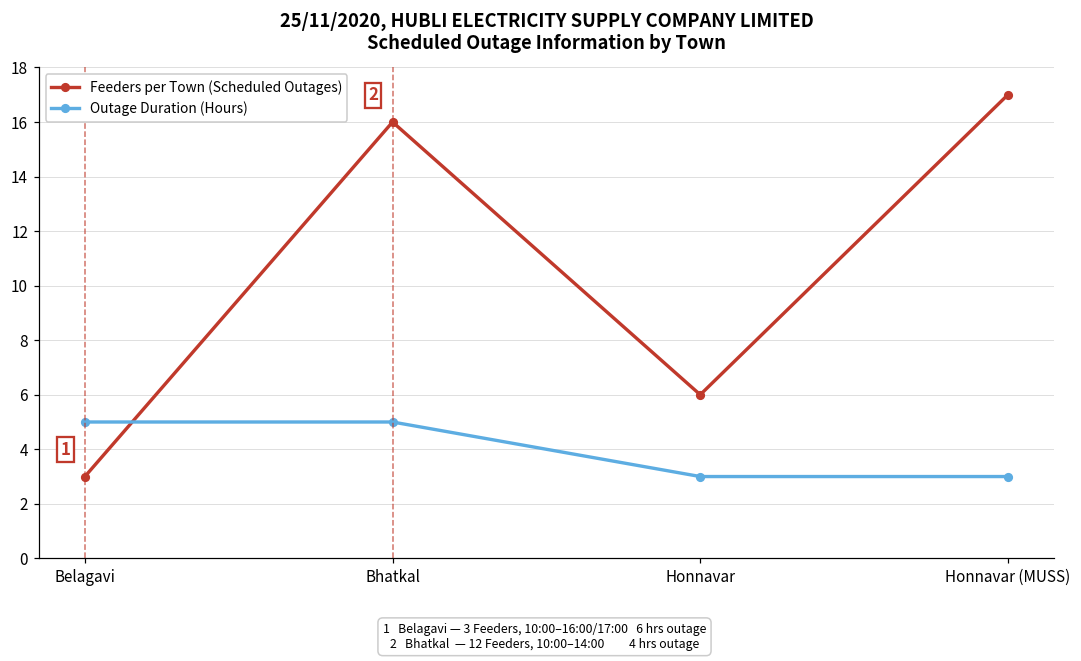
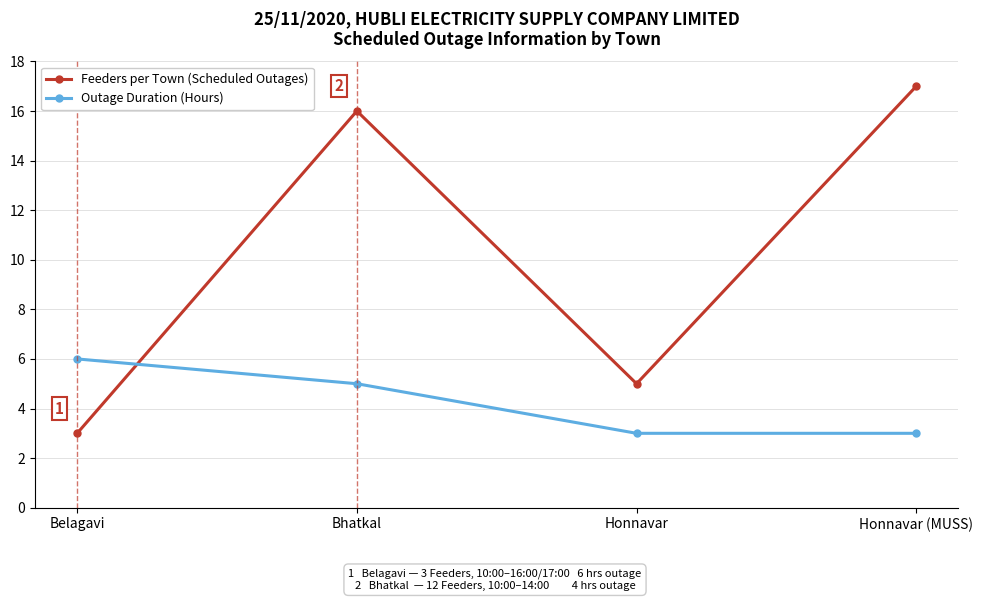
  {
    "Feeders per Town (Scheduled Outages)": {
-     "Honnavar": 6,
+     "Honnavar": 5,
      "Honnavar (MUSS)": 17
    },
    "Outage Duration (Hours)": {
-     "Belagavi": 5,
+     "Belagavi": 6,
      "Bhatkal": 5,
      "Honnavar": 3,
      "Honnavar (MUSS)": 3
    }
  }
